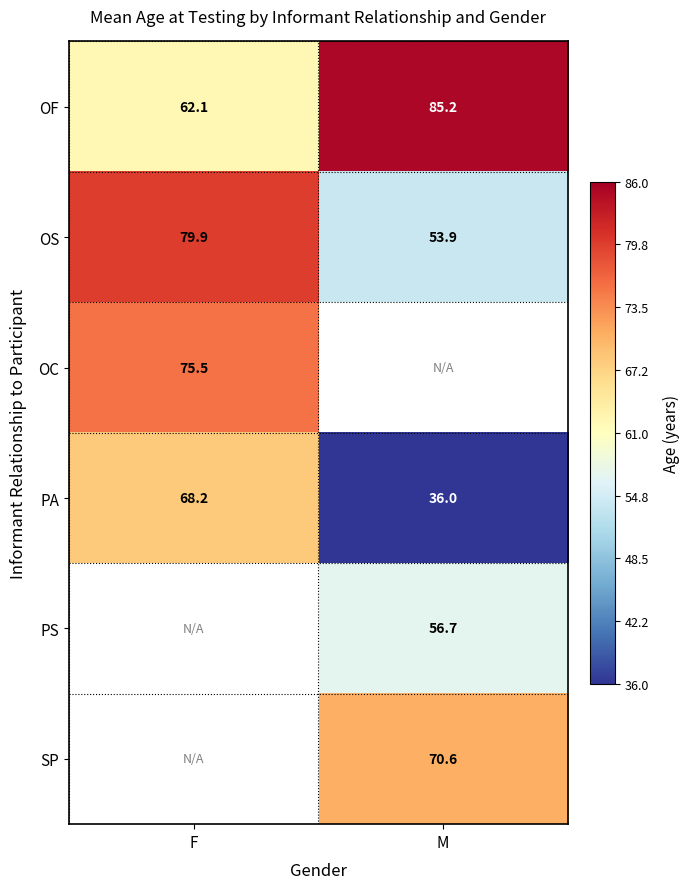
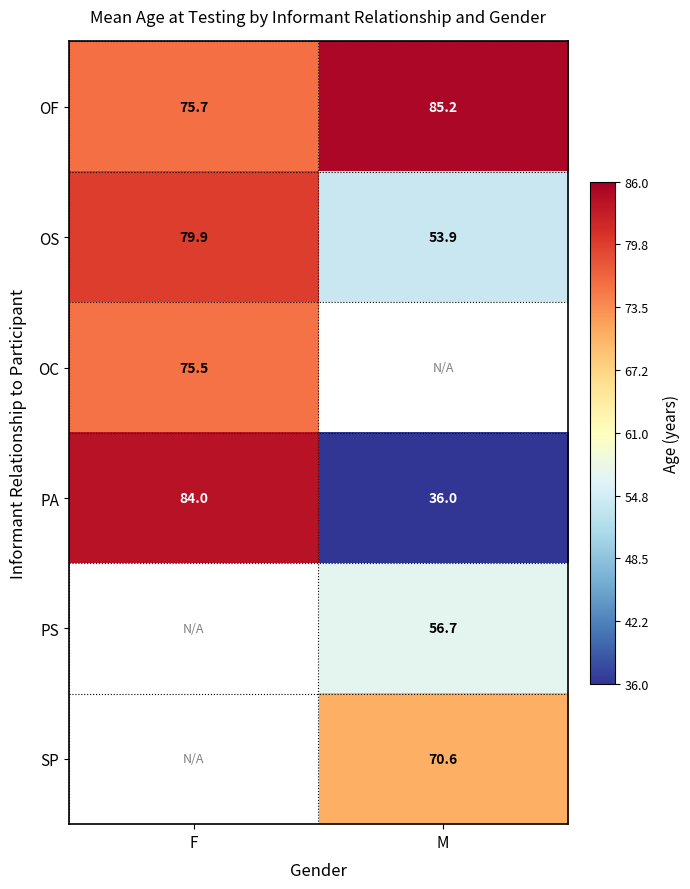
  {
    "OF": {
-     "F": 62.1,
+     "F": 75.7,
      "M": 85.2
    },
    "OS": {
      "F": 79.9,
      "M": 53.9
    },
    "OC": {
      "F": 75.5
    },
    "PA": {
-     "F": 68.2,
+     "F": 84.0,
      "M": 36.0
    },
    "PS": {
      "M": 56.7
    },
    "SP": {
      "M": 70.6
    }
  }
